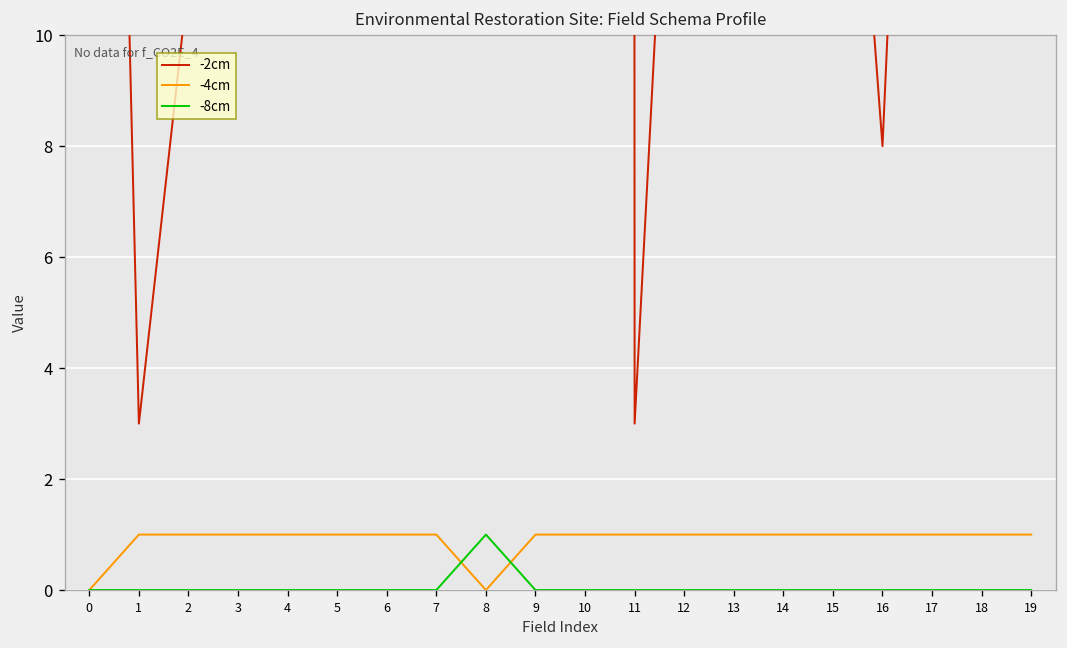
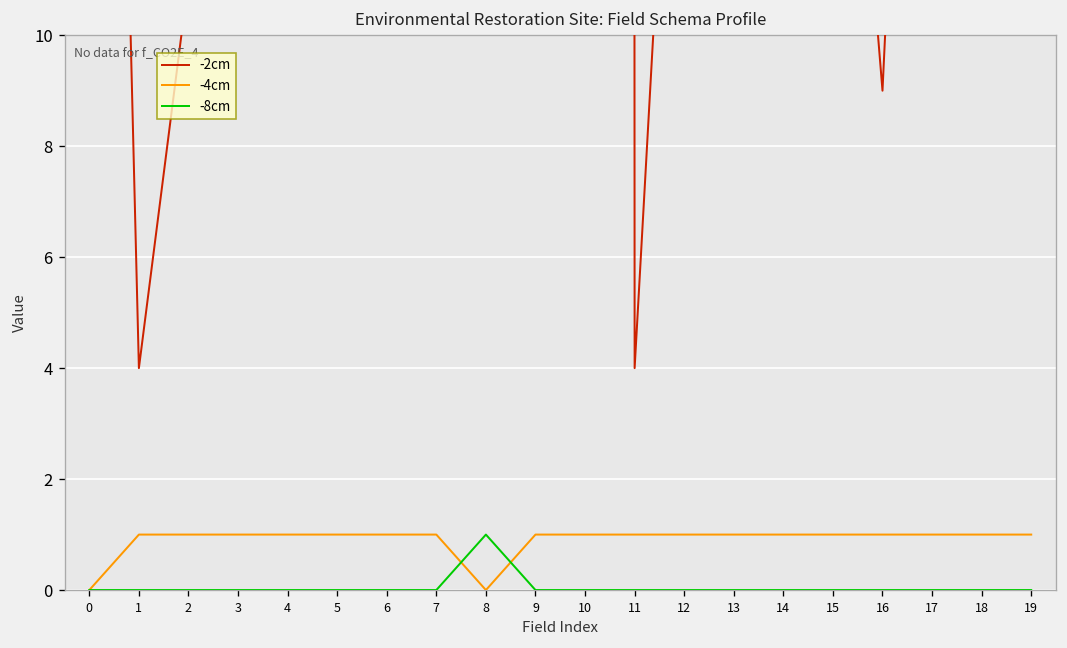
  {
    "-2cm": {
-     "1": 3,
-     "11": 3,
-     "16": 8
+     "1": 4,
+     "11": 4,
+     "16": 9
    },
    "-4cm": {
      "1": 1,
      "2": 1,
      "3": 1,
      "4": 1,
      "5": 1,
      "6": 1,
      "7": 1,
      "8": 0,
      "9": 1,
      "10": 1,
      "11": 1,
      "12": 1,
      "13": 1,
      "14": 1,
      "15": 1,
      "16": 1,
      "17": 1,
      "18": 1,
      "19": 1
    },
    "-8cm": {
      "1": 0,
      "2": 0,
      "3": 0,
      "4": 0,
      "5": 0,
      "6": 0,
      "7": 0,
      "8": 1,
      "9": 0,
      "10": 0,
      "11": 0,
      "12": 0,
      "13": 0,
      "14": 0,
      "15": 0,
      "16": 0,
      "17": 0,
      "18": 0,
      "19": 0
    }
  }
